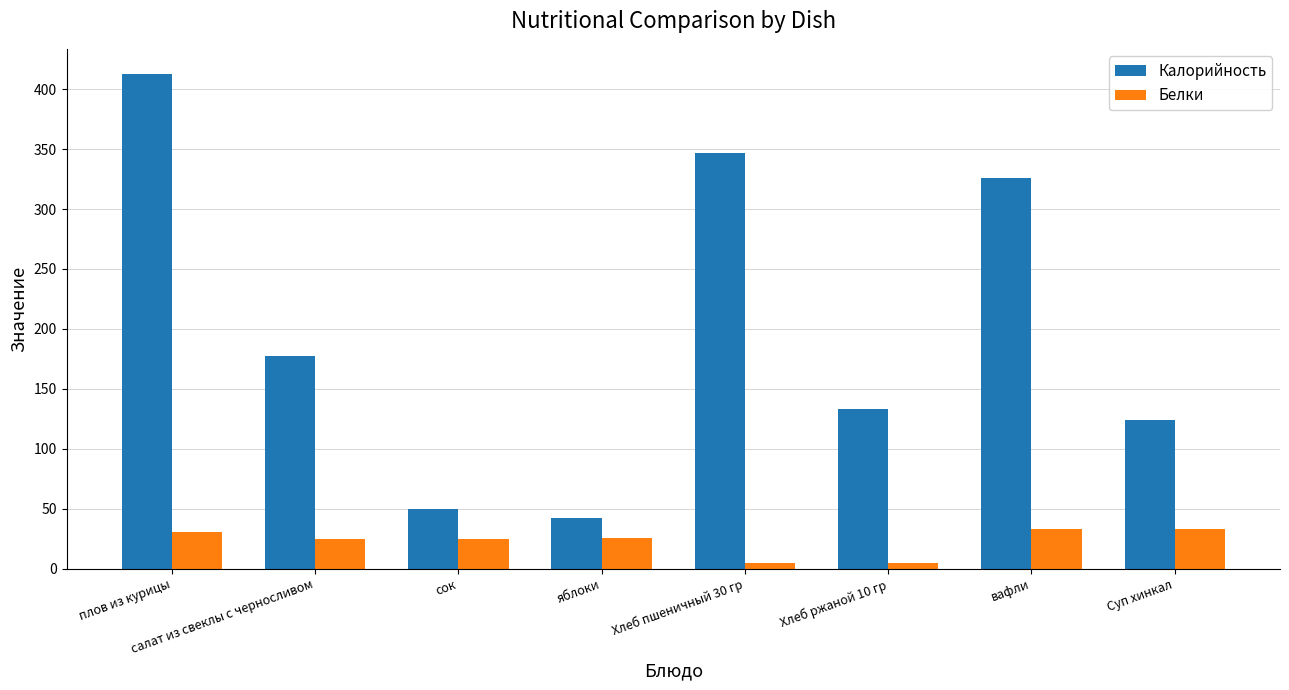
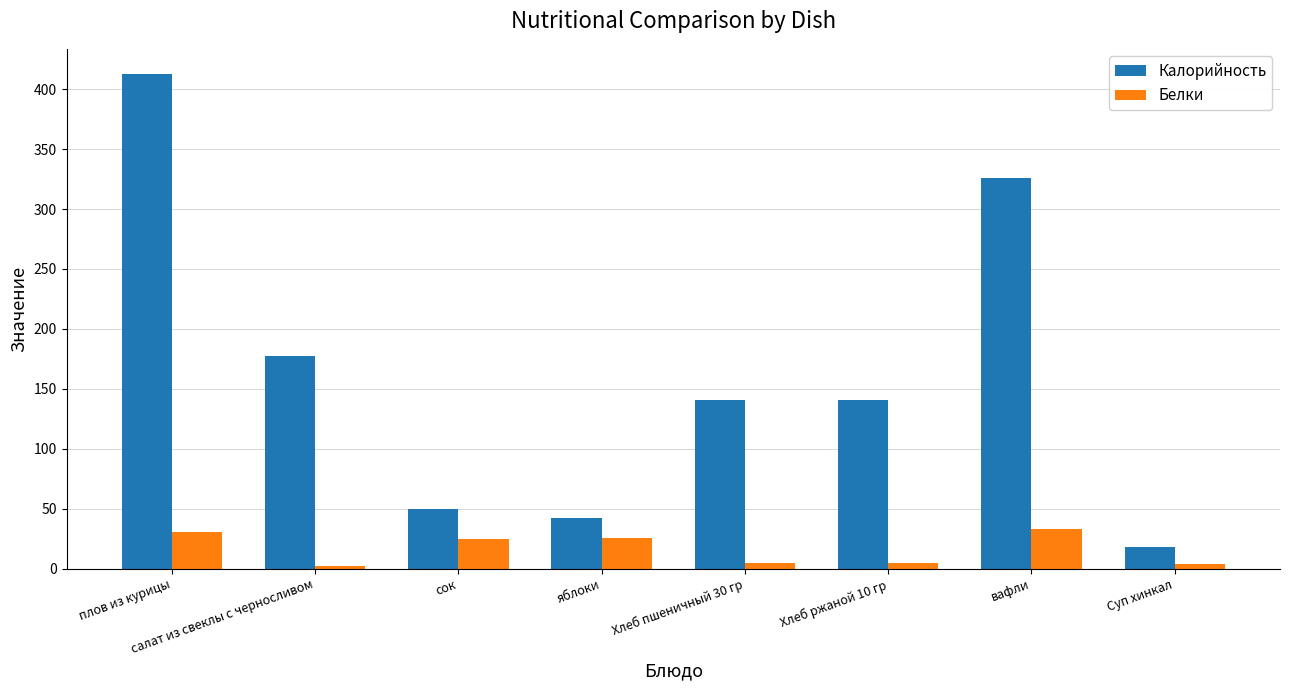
  {
    "Калорийность": {
      "плов из курицы": 413,
      "салат из свеклы с черносливом": 177,
      "сок": 50,
      "яблоки": 42,
-     "Хлеб пшеничный 30 гр": 347,
-     "Хлеб ржаной 10 гр": 133,
+     "Хлеб пшеничный 30 гр": 141,
+     "Хлеб ржаной 10 гр": 141,
      "вафли": 326,
-     "Суп хинкал": 124
+     "Суп хинкал": 18
    },
    "Белки": {
      "плов из курицы": 31,
-     "салат из свеклы с черносливом": 25,
+     "салат из свеклы с черносливом": 2,
      "сок": 25,
      "яблоки": 26,
      "Хлеб пшеничный 30 гр": 5,
      "Хлеб ржаной 10 гр": 5,
      "вафли": 33,
-     "Суп хинкал": 33
+     "Суп хинкал": 4
    }
  }
